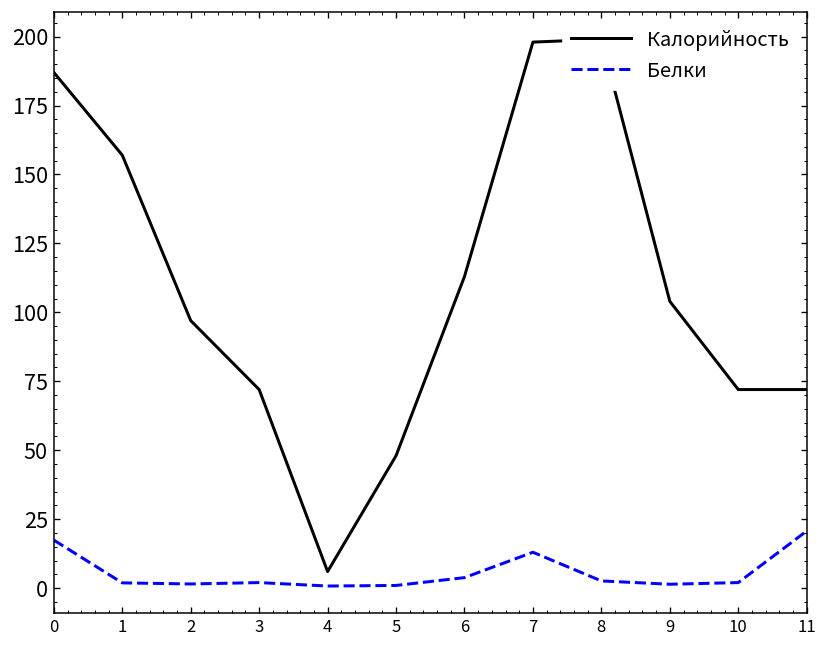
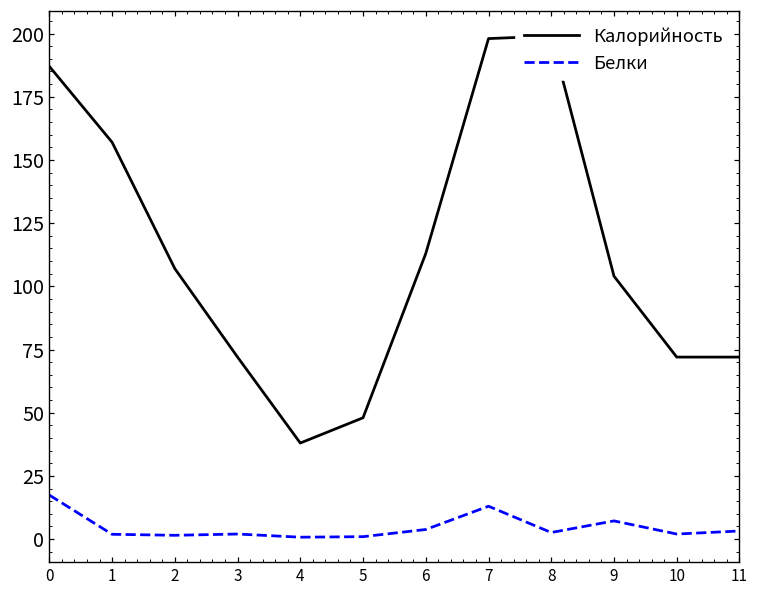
  {
    "Калорийность": {
      "0": 187,
      "1": 157,
-     "2": 97,
+     "2": 107,
      "3": 72,
-     "4": 6,
+     "4": 38,
      "5": 48,
      "6": 113,
      "7": 198,
      "9": 104,
      "10": 72,
      "11": 72
    },
    "Белки": {
      "0": 17,
      "1": 2,
      "2": 2,
      "3": 2,
      "4": 1,
      "5": 1,
      "6": 4,
      "7": 13,
      "8": 3,
-     "9": 1,
+     "9": 7,
      "10": 2,
-     "11": 21
+     "11": 3
    }
  }
